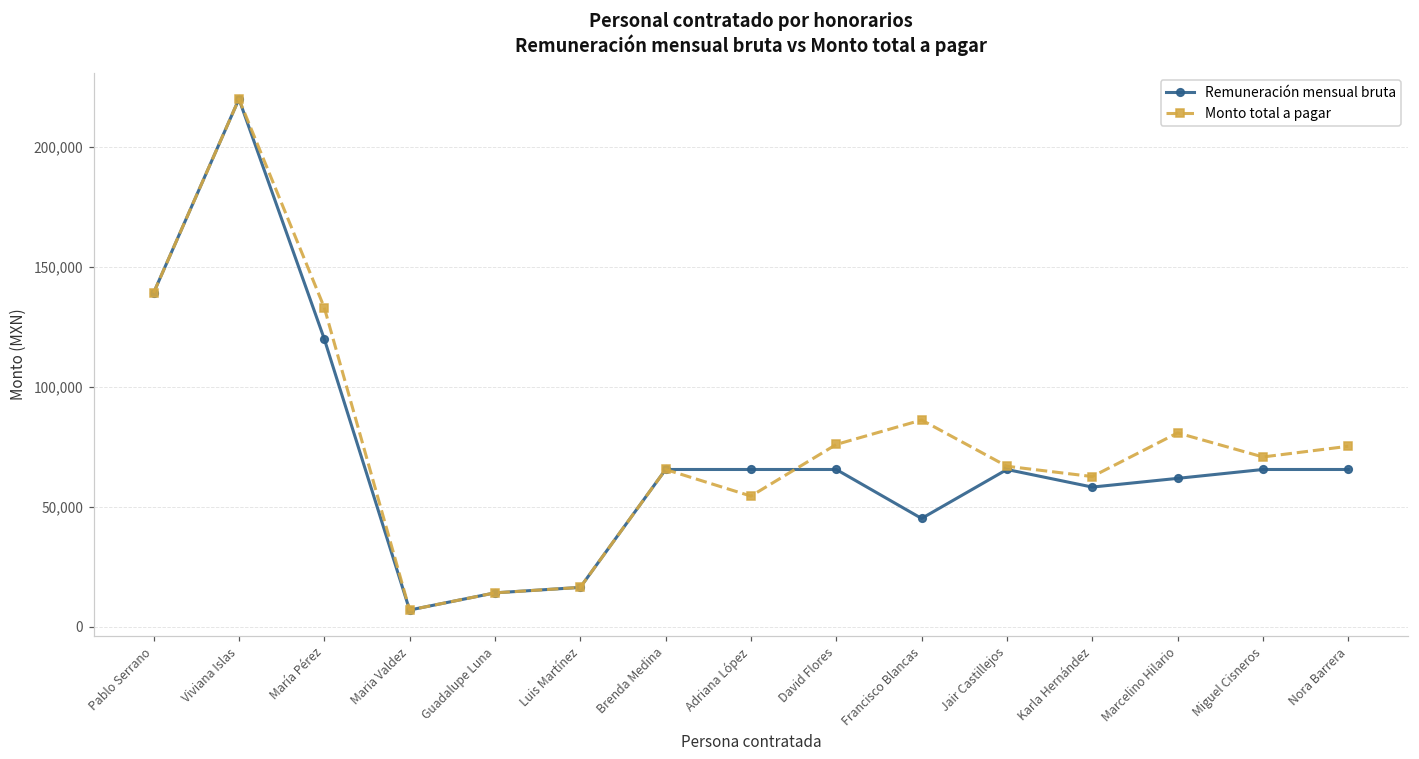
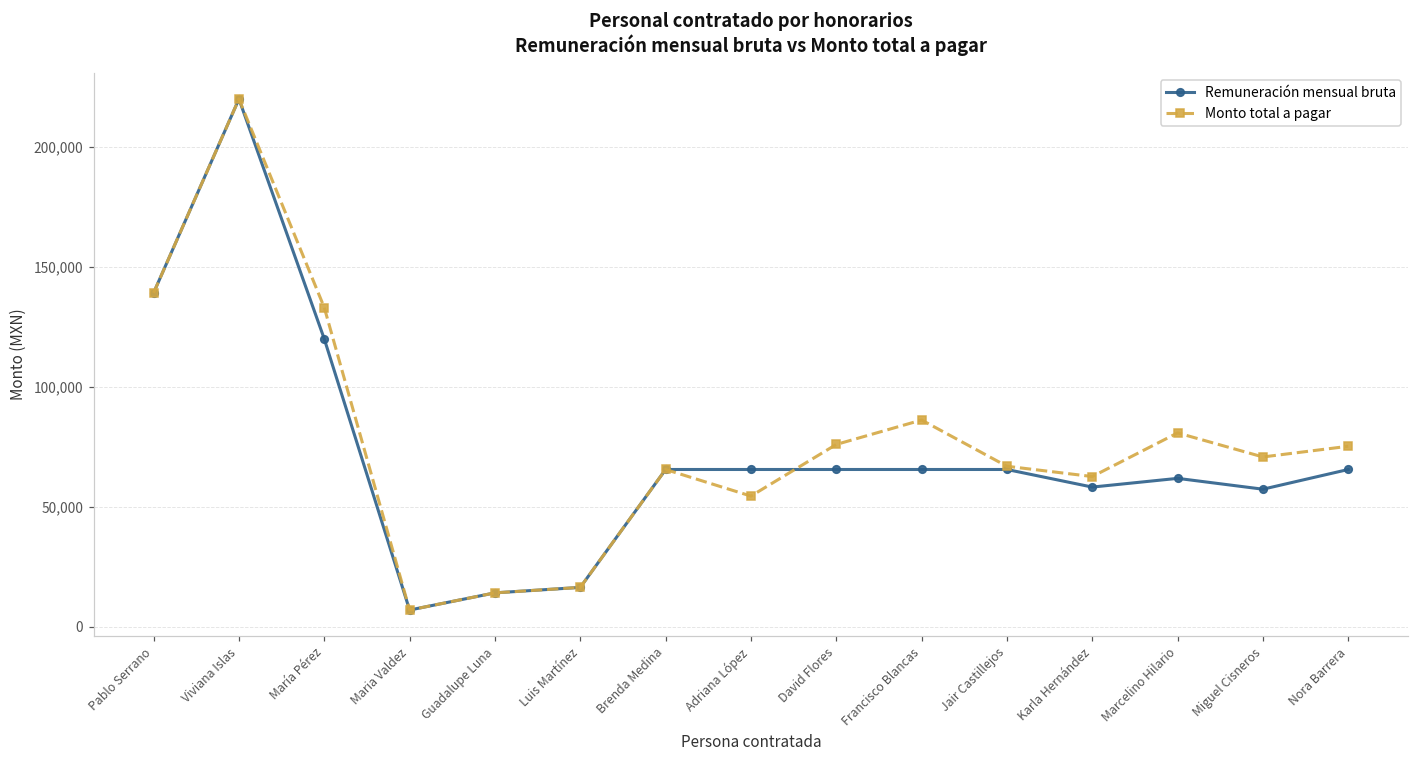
  {
    "Remuneración mensual bruta": {
      "María Pérez": "120,000",
      "Adriana López": "66,000",
      "David Flores": "66,000",
-     "Francisco Blancas": "45,000",
+     "Francisco Blancas": "66,000",
      "Jair Castillejos": "66,000",
      "Karla Hernández": "58,000",
      "Marcelino Hilario": "62,000",
-     "Miguel Cisneros": "66,000",
+     "Miguel Cisneros": "57,000",
      "Nora Barrera": "66,000"
    },
    "Monto total a pagar": {
      "María Pérez": "133,000",
      "Adriana López": "55,000",
      "David Flores": "76,000",
      "Francisco Blancas": "86,000",
      "Jair Castillejos": "67,000",
      "Karla Hernández": "63,000",
      "Marcelino Hilario": "81,000",
      "Miguel Cisneros": "71,000",
      "Nora Barrera": "75,000"
    }
  }
